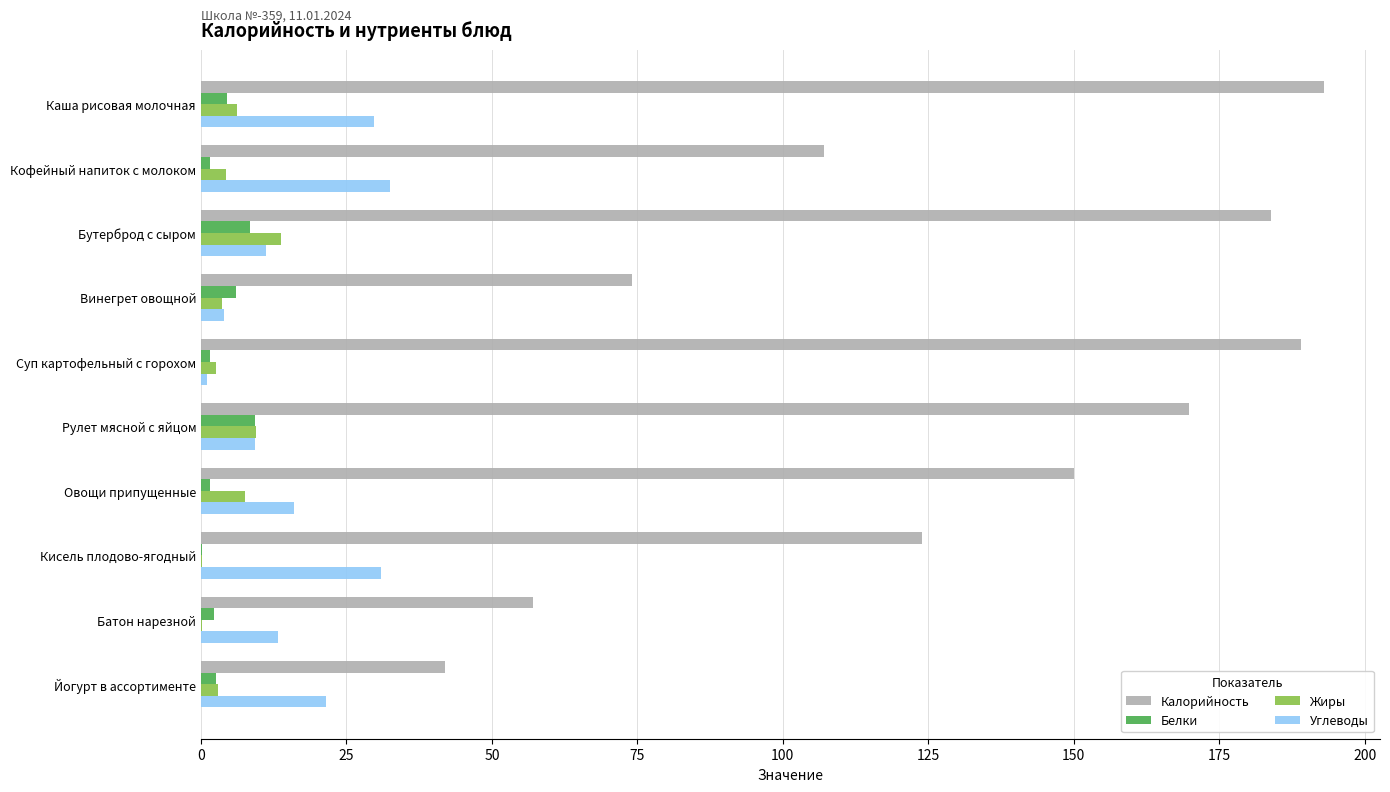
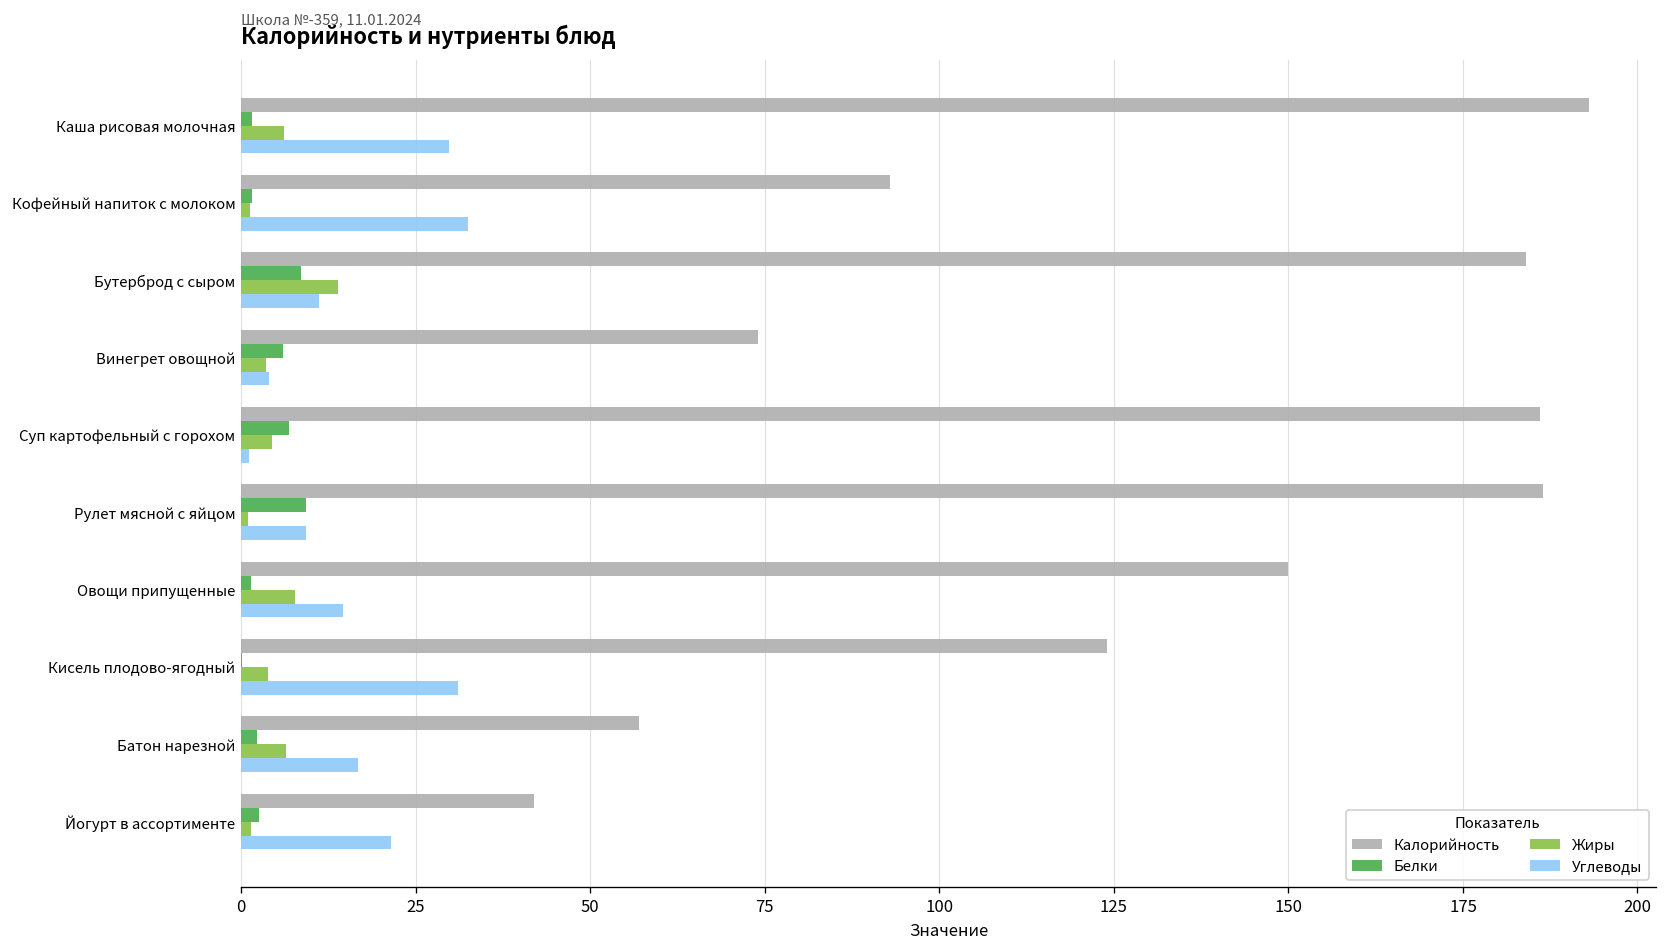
  {
    "Калорийность": {
      "Каша рисовая молочная": 193,
-     "Кофейный напиток с молоком": 107,
+     "Кофейный напиток с молоком": 93,
      "Бутерброд с сыром": 184,
      "Винегрет овощной": 74,
-     "Суп картофельный с горохом": 189,
-     "Рулет мясной с яйцом": 170,
+     "Суп картофельный с горохом": 186,
+     "Рулет мясной с яйцом": 186,
      "Овощи припущенные": 150,
      "Кисель плодово-ягодный": 124,
      "Батон нарезной": 57,
      "Йогурт в ассортименте": 42
    },
    "Белки": {
-     "Каша рисовая молочная": 4,
+     "Каша рисовая молочная": 2,
      "Кофейный напиток с молоком": 2,
      "Бутерброд с сыром": 9,
      "Винегрет овощной": 6,
-     "Суп картофельный с горохом": 1,
+     "Суп картофельный с горохом": 7,
      "Рулет мясной с яйцом": 9,
      "Овощи припущенные": 1,
      "Батон нарезной": 2,
      "Йогурт в ассортименте": 3
    },
    "Жиры": {
      "Каша рисовая молочная": 6,
-     "Кофейный напиток с молоком": 4,
+     "Кофейный напиток с молоком": 1,
      "Бутерброд с сыром": 14,
      "Винегрет овощной": 4,
-     "Суп картофельный с горохом": 3,
-     "Рулет мясной с яйцом": 10,
+     "Суп картофельный с горохом": 4,
+     "Рулет мясной с яйцом": 1,
      "Овощи припущенные": 8,
-     "Кисель плодово-ягодный": 0,
-     "Батон нарезной": 0,
-     "Йогурт в ассортименте": 3
+     "Кисель плодово-ягодный": 4,
+     "Батон нарезной": 6,
+     "Йогурт в ассортименте": 1
    },
    "Углеводы": {
      "Каша рисовая молочная": 30,
      "Кофейный напиток с молоком": 33,
      "Бутерброд с сыром": 11,
      "Винегрет овощной": 4,
      "Суп картофельный с горохом": 1,
      "Рулет мясной с яйцом": 9,
-     "Овощи припущенные": 16,
+     "Овощи припущенные": 15,
      "Кисель плодово-ягодный": 31,
-     "Батон нарезной": 13,
+     "Батон нарезной": 17,
      "Йогурт в ассортименте": 22
    }
  }
